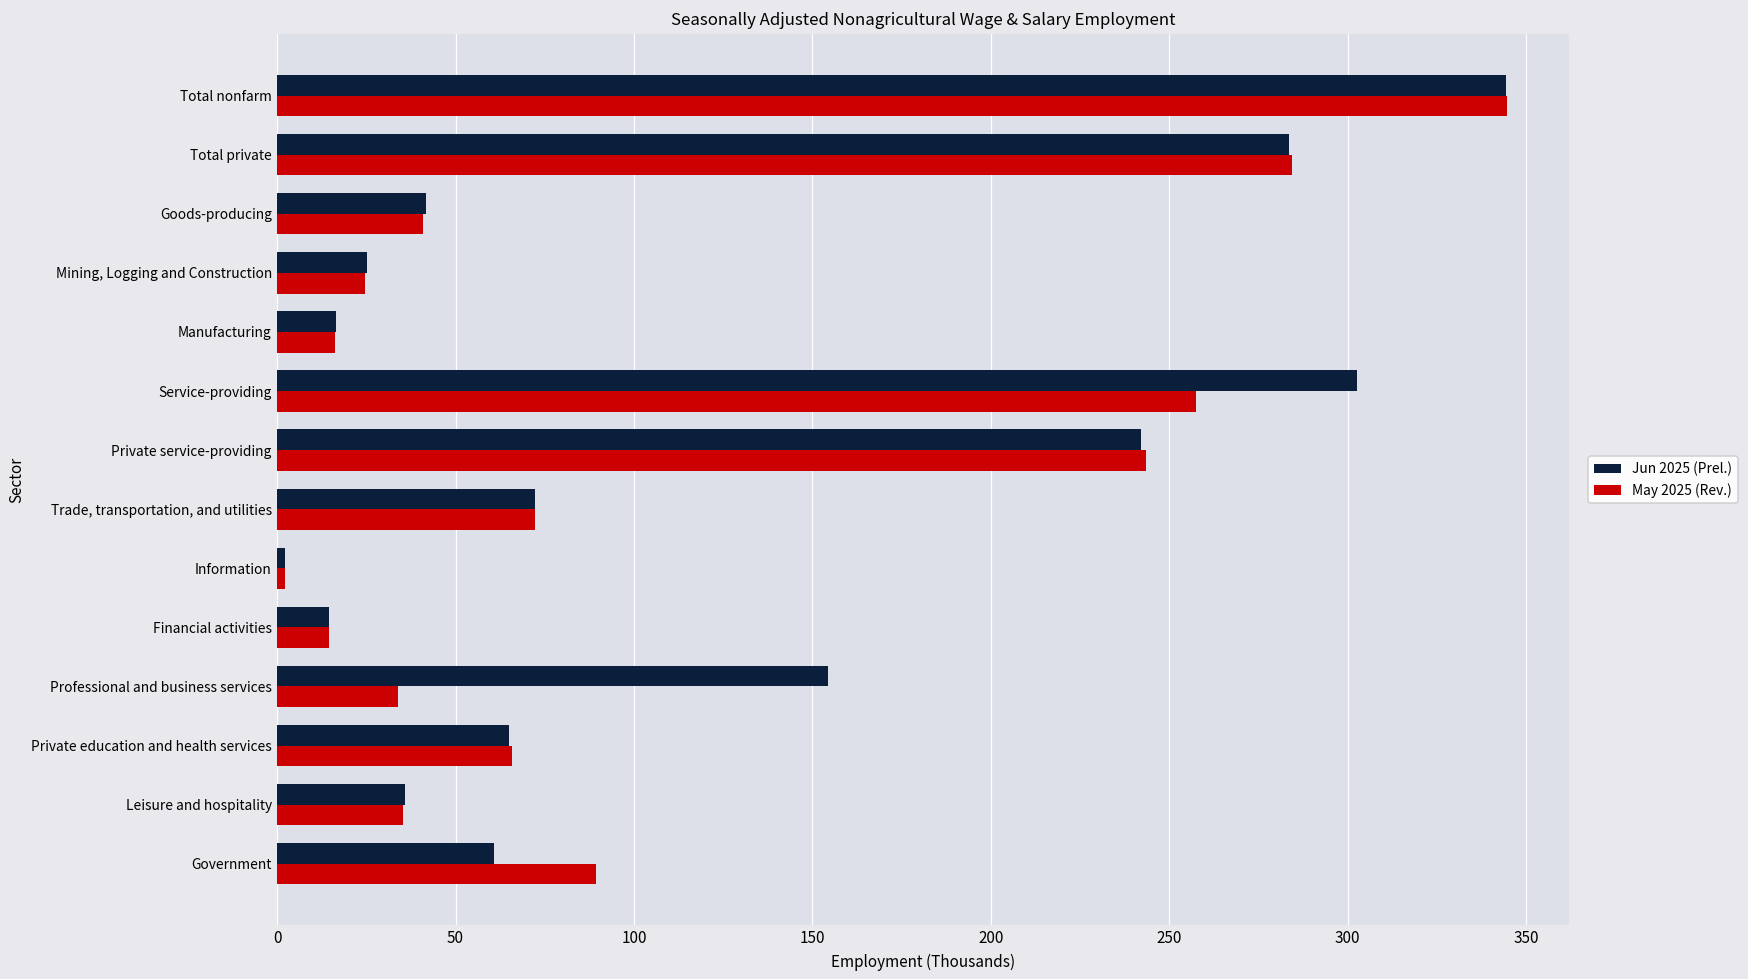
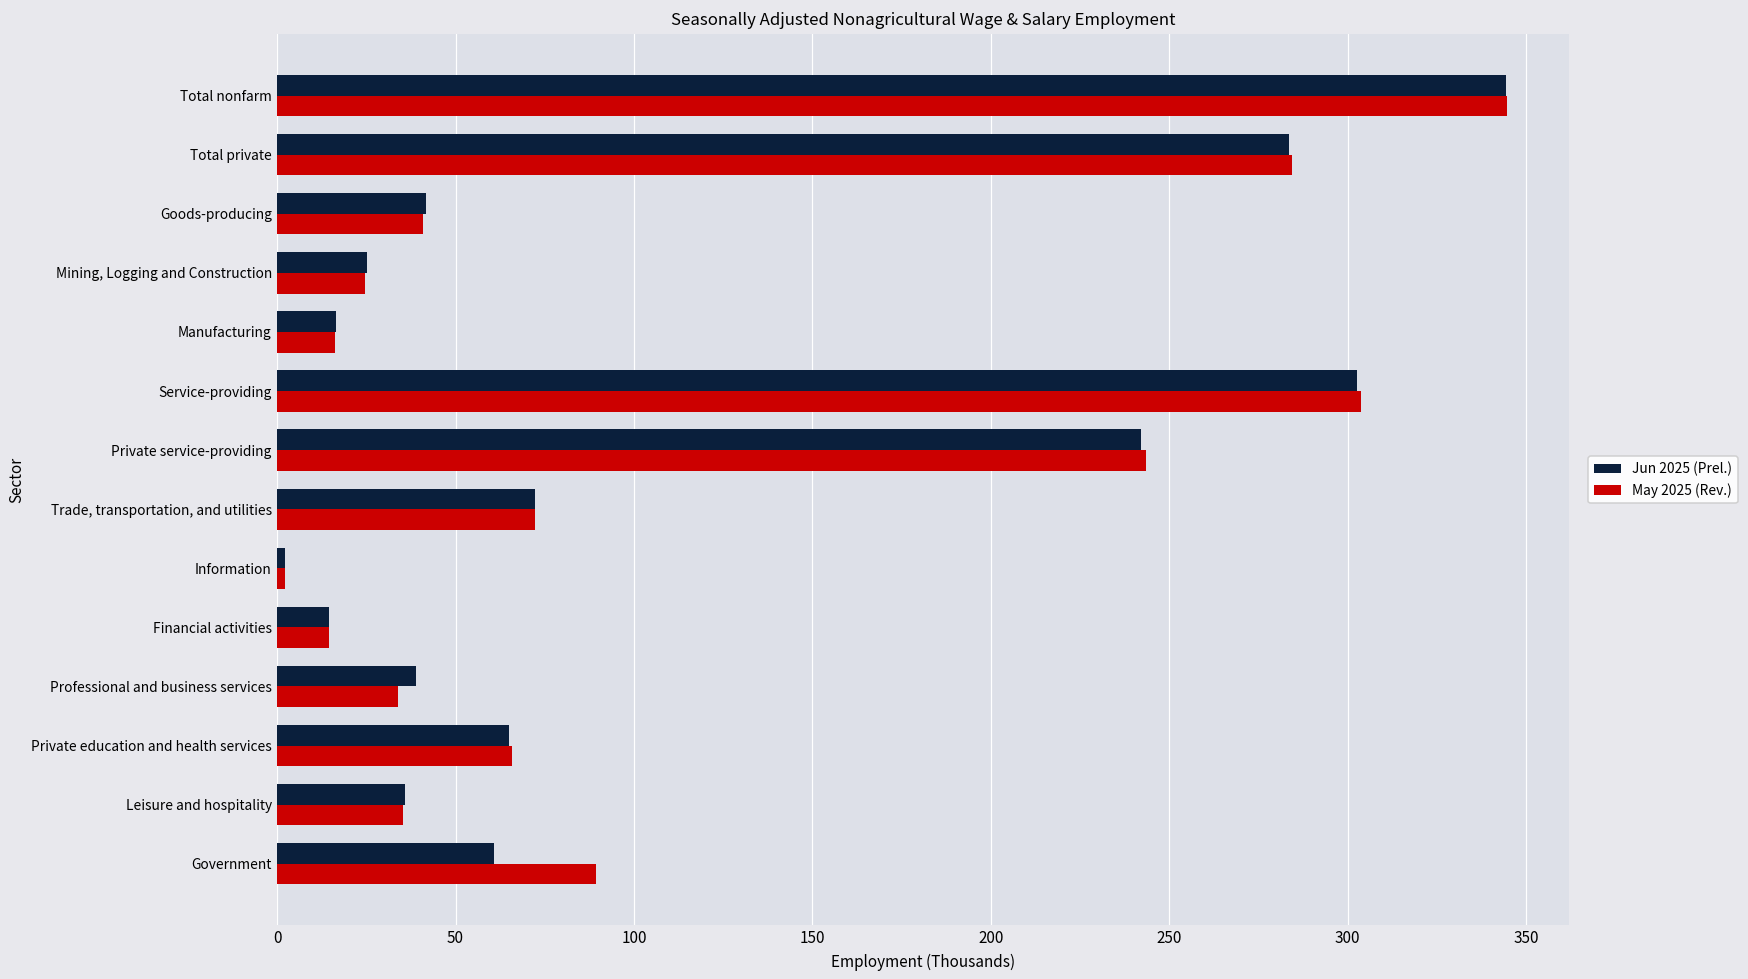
  {
    "Jun 2025 (Prel.)": {
      "Total nonfarm": 344,
      "Total private": 284,
      "Goods-producing": 42,
      "Mining, Logging and Construction": 25,
      "Manufacturing": 16,
      "Service-providing": 303,
      "Private service-providing": 242,
      "Trade, transportation, and utilities": 72,
      "Information": 2,
      "Financial activities": 15,
-     "Professional and business services": 154,
+     "Professional and business services": 39,
      "Private education and health services": 65,
      "Leisure and hospitality": 36,
      "Government": 61
    },
    "May 2025 (Rev.)": {
      "Total nonfarm": 345,
      "Total private": 284,
      "Goods-producing": 41,
      "Mining, Logging and Construction": 25,
      "Manufacturing": 16,
-     "Service-providing": 258,
+     "Service-providing": 304,
      "Private service-providing": 243,
      "Trade, transportation, and utilities": 72,
      "Information": 2,
      "Financial activities": 15,
      "Professional and business services": 34,
      "Private education and health services": 66,
      "Leisure and hospitality": 35,
      "Government": 90
    }
  }
